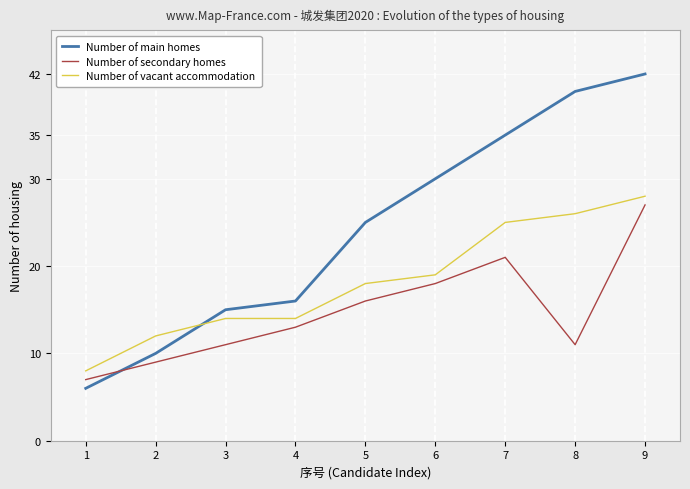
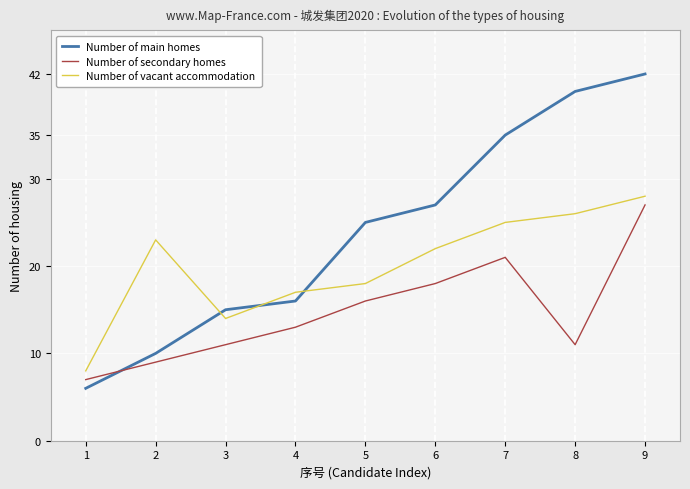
  {
    "Number of main homes": {
      "1": 6,
      "2": 10,
      "3": 15,
      "4": 16,
      "5": 25,
-     "6": 30,
+     "6": 27,
      "7": 35,
      "8": 40,
      "9": 42
    },
    "Number of secondary homes": {
      "1": 7,
      "2": 9,
      "3": 11,
      "4": 13,
      "5": 16,
      "6": 18,
      "7": 21,
      "8": 11,
      "9": 27
    },
    "Number of vacant accommodation": {
      "1": 8,
-     "2": 12,
+     "2": 23,
      "3": 14,
-     "4": 14,
+     "4": 17,
      "5": 18,
-     "6": 19,
+     "6": 22,
      "7": 25,
      "8": 26,
      "9": 28
    }
  }
